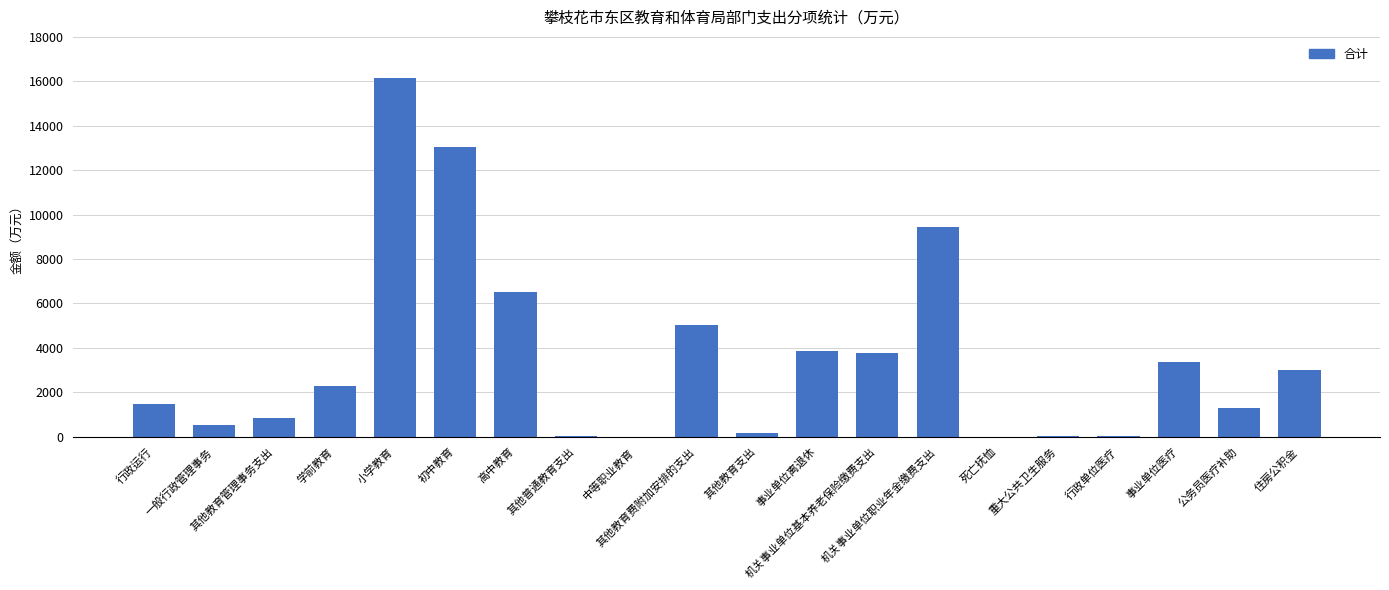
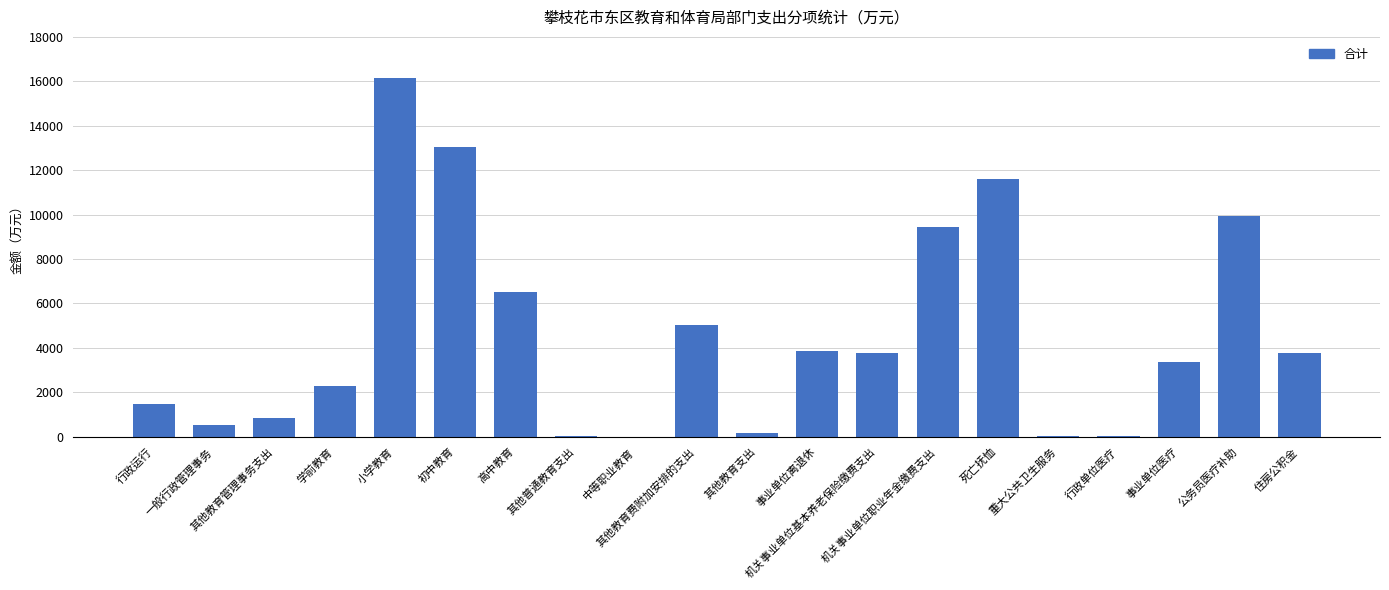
  {
    "行政运行": 1500,
    "一般行政管理事务": 500,
    "其他教育管理事务支出": 800,
    "学前教育": 2300,
    "小学教育": 16100,
    "初中教育": 13100,
    "高中教育": 6500,
    "其他教育费附加安排的支出": 5000,
    "其他教育支出": 200,
    "事业单位离退休": 3900,
    "机关事业单位基本养老保险缴费支出": 3800,
    "机关事业单位职业年金缴费支出": 9400,
-   "死亡抚恤": 0,
+   "死亡抚恤": 11600,
    "事业单位医疗": 3400,
-   "公务员医疗补助": 1300,
-   "住房公积金": 3000
+   "公务员医疗补助": 10000,
+   "住房公积金": 3800
  }
